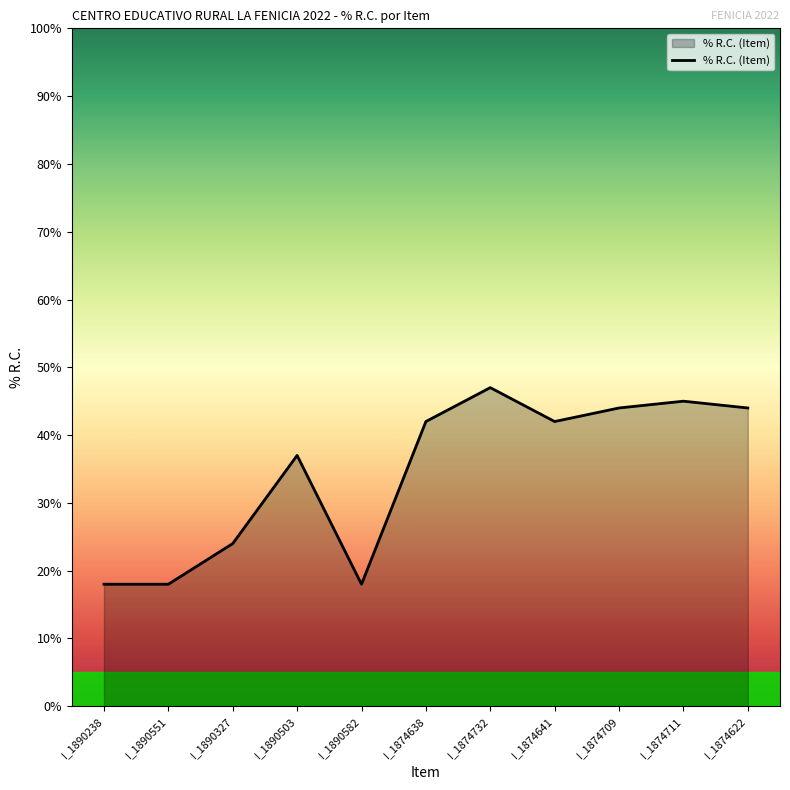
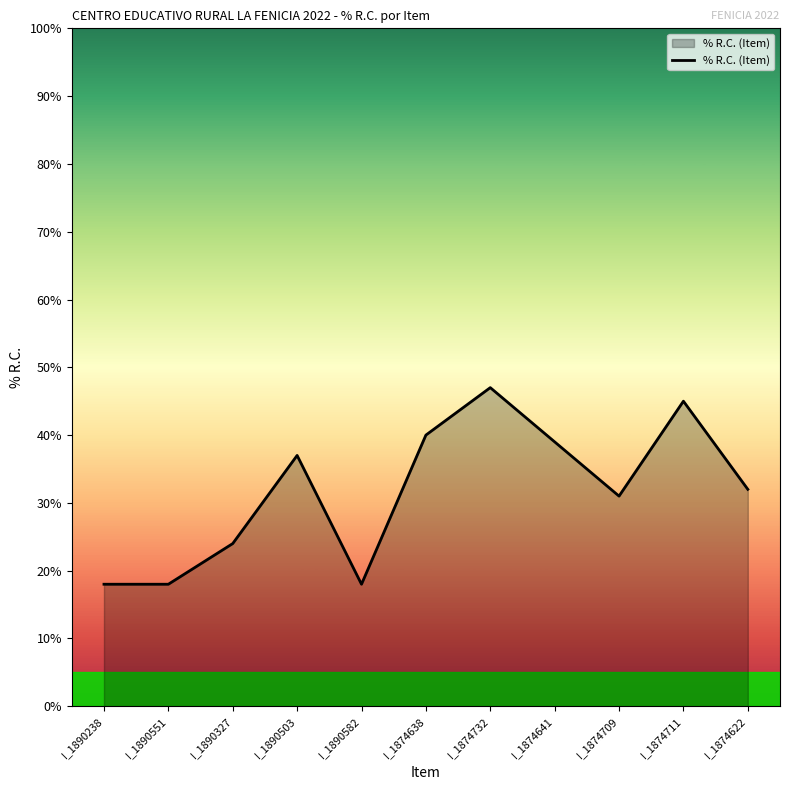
  {
    "I_1890238": "18%",
    "I_1890551": "18%",
    "I_1890327": "24%",
    "I_1890503": "37%",
    "I_1890582": "18%",
-   "I_1874638": "42%",
+   "I_1874638": "40%",
    "I_1874732": "47%",
-   "I_1874641": "42%",
-   "I_1874709": "44%",
+   "I_1874641": "39%",
+   "I_1874709": "31%",
    "I_1874711": "45%",
-   "I_1874622": "44%"
+   "I_1874622": "32%"
  }
